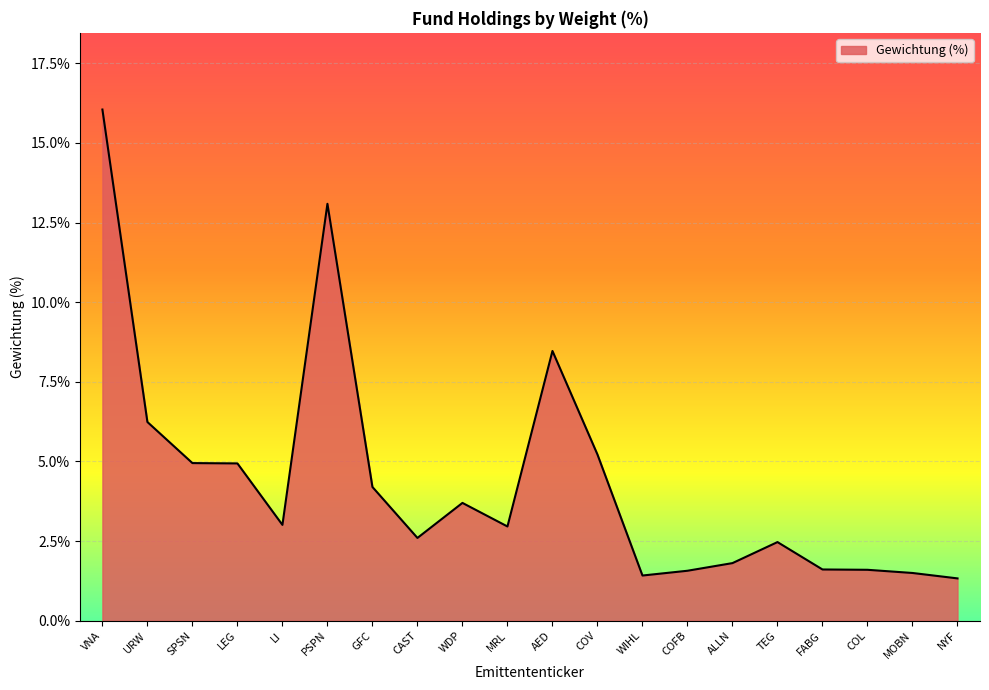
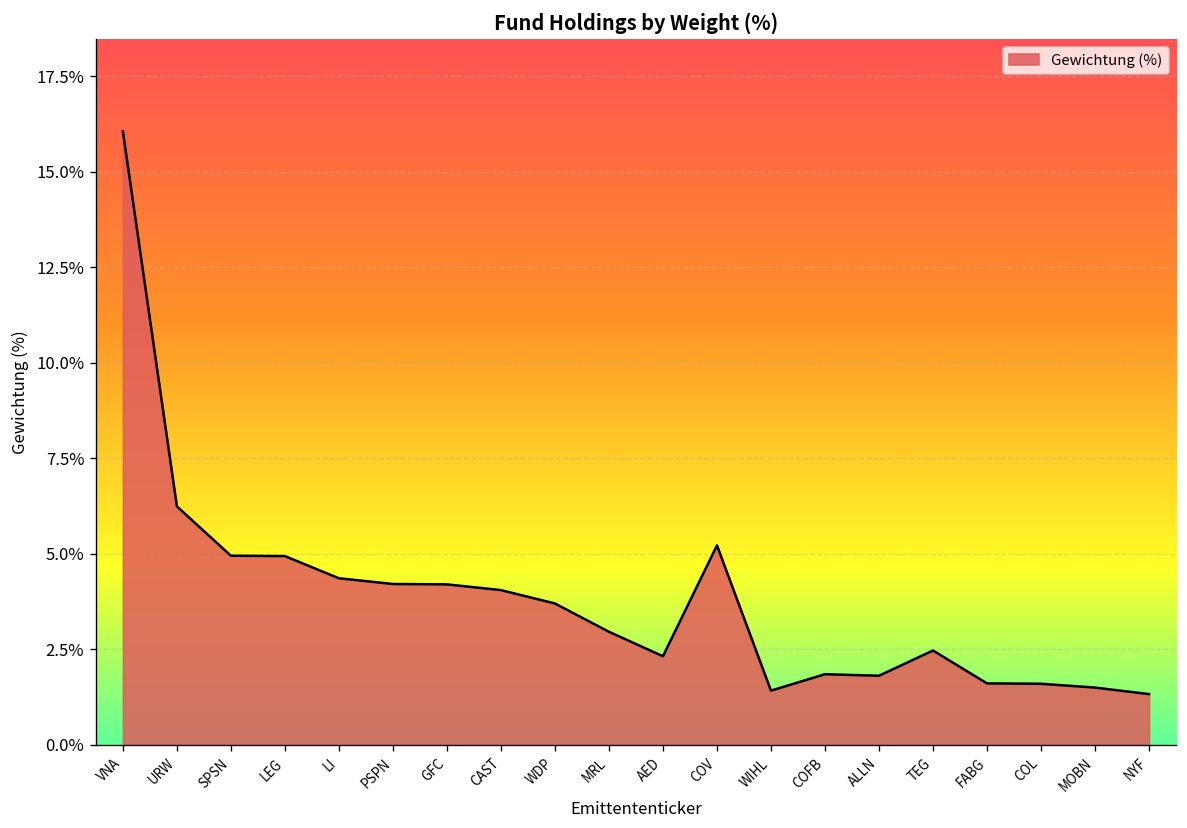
  {
    "VNA": "16.1%",
    "URW": "6.2%",
    "SPSN": "5.0%",
    "LEG": "4.9%",
-   "LI": "3.0%",
-   "PSPN": "13.1%",
+   "LI": "4.4%",
+   "PSPN": "4.2%",
    "GFC": "4.2%",
-   "CAST": "2.6%",
+   "CAST": "4.1%",
    "WDP": "3.7%",
    "MRL": "3.0%",
-   "AED": "8.5%",
+   "AED": "2.3%",
    "COV": "5.2%",
    "WIHL": "1.4%",
-   "COFB": "1.6%",
+   "COFB": "1.9%",
    "ALLN": "1.8%",
    "TEG": "2.5%",
    "FABG": "1.6%",
    "COL": "1.6%",
    "MOBN": "1.5%",
    "NYF": "1.3%"
  }
